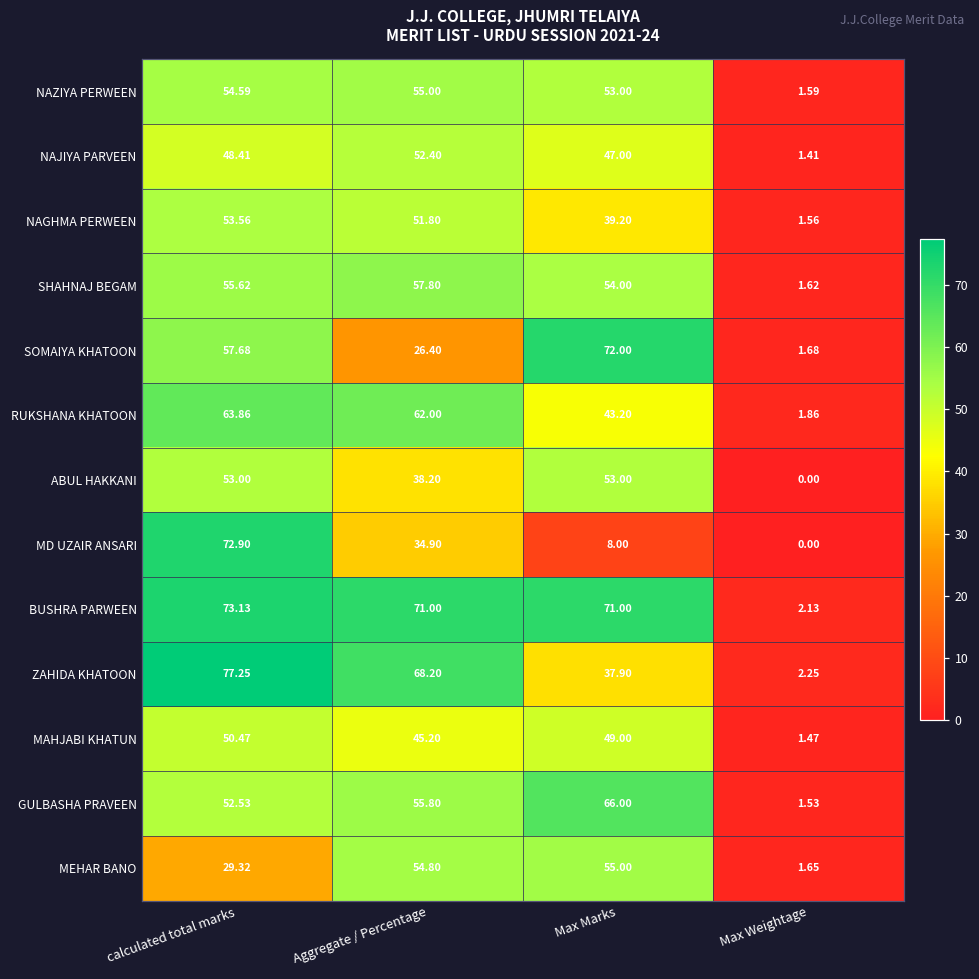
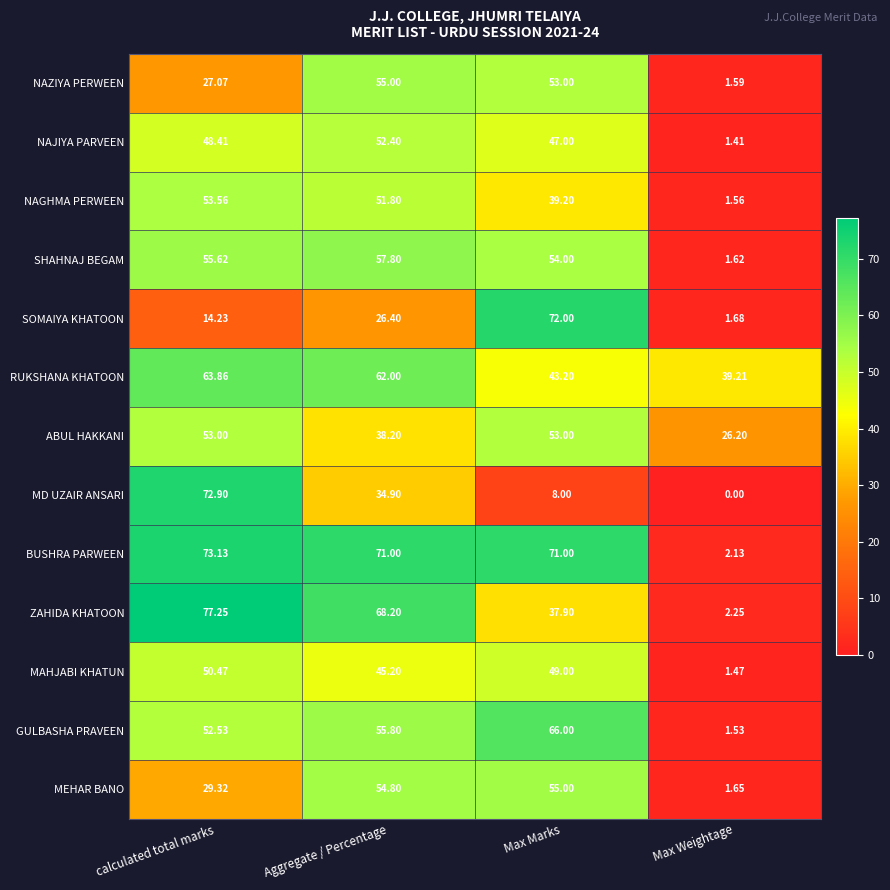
  {
    "NAZIYA PERWEEN": {
-     "calculated total marks": 54.59,
+     "calculated total marks": 27.07,
      "Aggregate / Percentage": 55.00,
      "Max Marks": 53.00,
      "Max Weightage": 1.59
    },
    "NAJIYA PARVEEN": {
      "calculated total marks": 48.41,
      "Aggregate / Percentage": 52.40,
      "Max Marks": 47.00,
      "Max Weightage": 1.41
    },
    "NAGHMA PERWEEN": {
      "calculated total marks": 53.56,
      "Aggregate / Percentage": 51.80,
      "Max Marks": 39.20,
      "Max Weightage": 1.56
    },
    "SHAHNAJ BEGAM": {
      "calculated total marks": 55.62,
      "Aggregate / Percentage": 57.80,
      "Max Marks": 54.00,
      "Max Weightage": 1.62
    },
    "SOMAIYA KHATOON": {
-     "calculated total marks": 57.68,
+     "calculated total marks": 14.23,
      "Aggregate / Percentage": 26.40,
      "Max Marks": 72.00,
      "Max Weightage": 1.68
    },
    "RUKSHANA KHATOON": {
      "calculated total marks": 63.86,
      "Aggregate / Percentage": 62.00,
      "Max Marks": 43.20,
-     "Max Weightage": 1.86
+     "Max Weightage": 39.21
    },
    "ABUL HAKKANI": {
      "calculated total marks": 53.00,
      "Aggregate / Percentage": 38.20,
      "Max Marks": 53.00,
-     "Max Weightage": 0.00
+     "Max Weightage": 26.20
    },
    "MD UZAIR ANSARI": {
      "calculated total marks": 72.90,
      "Aggregate / Percentage": 34.90,
      "Max Marks": 8.00,
      "Max Weightage": 0.00
    },
    "BUSHRA PARWEEN": {
      "calculated total marks": 73.13,
      "Aggregate / Percentage": 71.00,
      "Max Marks": 71.00,
      "Max Weightage": 2.13
    },
    "ZAHIDA KHATOON": {
      "calculated total marks": 77.25,
      "Aggregate / Percentage": 68.20,
      "Max Marks": 37.90,
      "Max Weightage": 2.25
    },
    "MAHJABI KHATUN": {
      "calculated total marks": 50.47,
      "Aggregate / Percentage": 45.20,
      "Max Marks": 49.00,
      "Max Weightage": 1.47
    },
    "GULBASHA PRAVEEN": {
      "calculated total marks": 52.53,
      "Aggregate / Percentage": 55.80,
      "Max Marks": 66.00,
      "Max Weightage": 1.53
    },
    "MEHAR BANO": {
      "calculated total marks": 29.32,
      "Aggregate / Percentage": 54.80,
      "Max Marks": 55.00,
      "Max Weightage": 1.65
    }
  }
